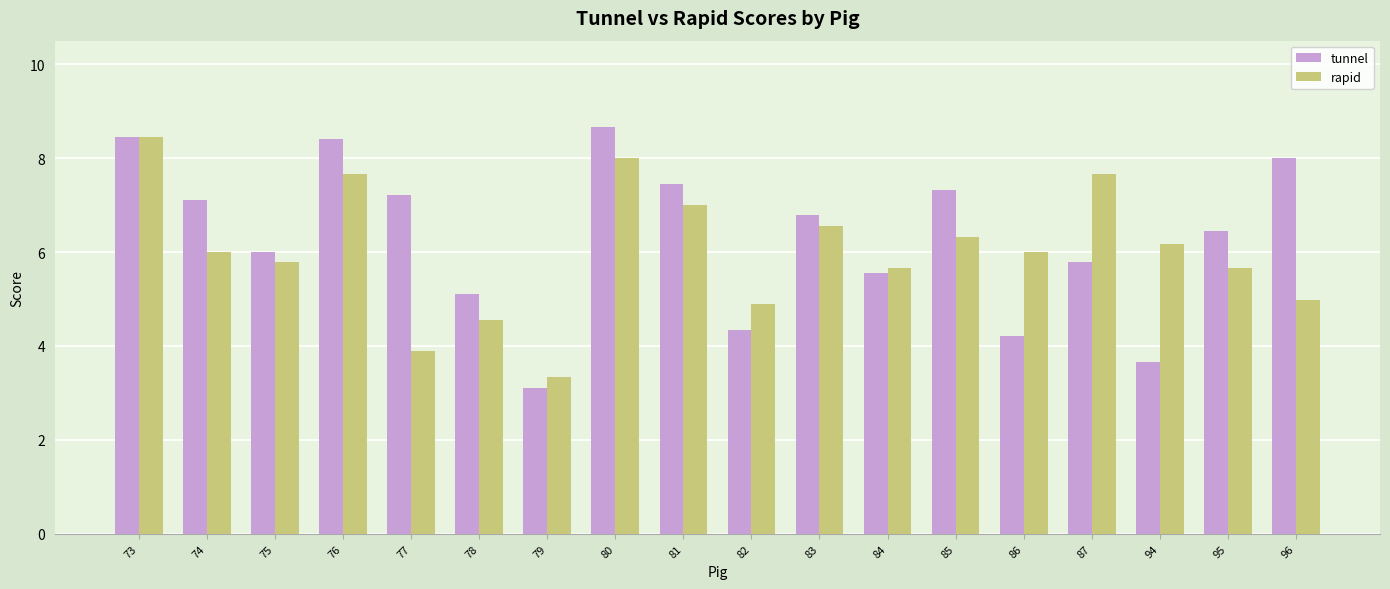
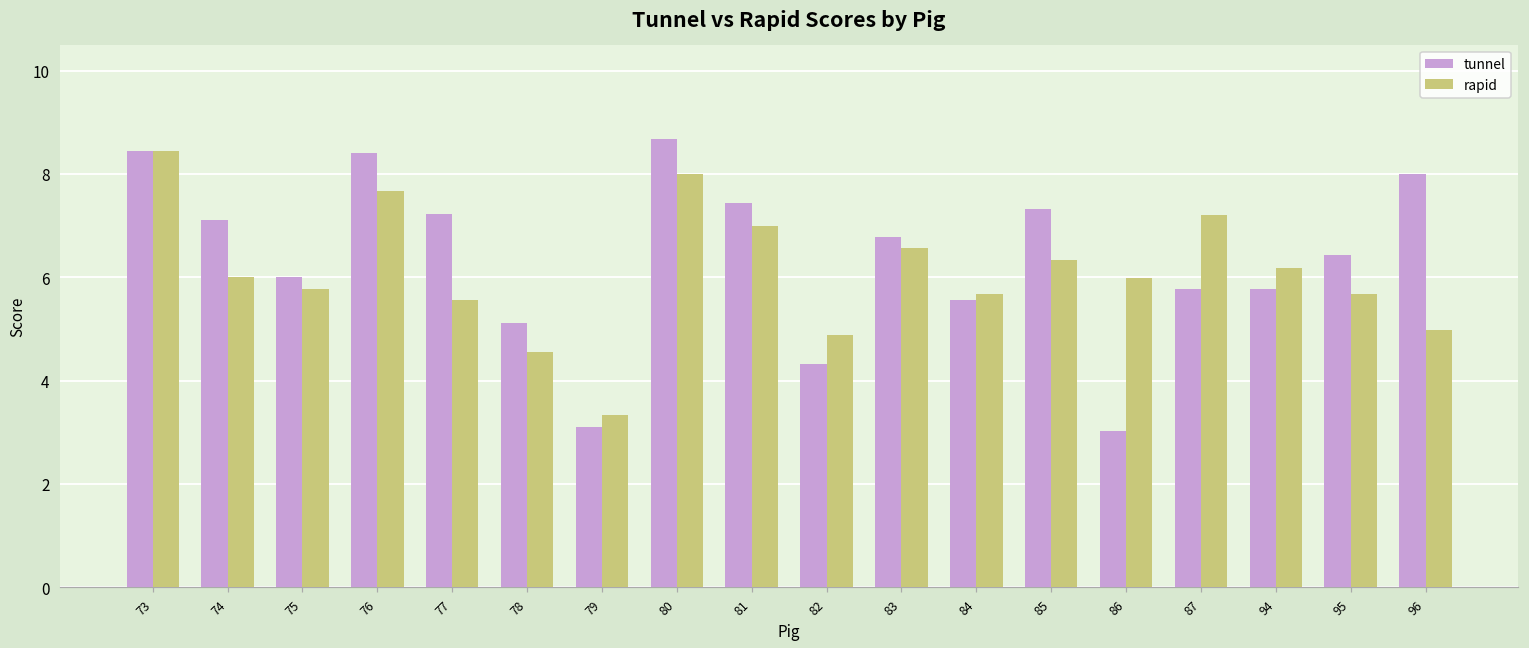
  {
    "tunnel": {
      "73": 8.4,
      "74": 7.1,
      "75": 6.0,
      "76": 8.4,
      "77": 7.2,
      "78": 5.1,
      "79": 3.1,
      "80": 8.7,
      "81": 7.4,
      "82": 4.3,
      "83": 6.8,
      "84": 5.6,
      "85": 7.3,
-     "86": 4.2,
+     "86": 3.0,
      "87": 5.8,
-     "94": 3.7,
+     "94": 5.8,
      "95": 6.4,
      "96": 8.0
    },
    "rapid": {
      "73": 8.4,
      "74": 6.0,
      "75": 5.8,
      "76": 7.7,
-     "77": 3.9,
+     "77": 5.6,
      "78": 4.6,
      "79": 3.3,
      "80": 8.0,
      "81": 7.0,
      "82": 4.9,
      "83": 6.6,
      "84": 5.7,
      "85": 6.3,
      "86": 6.0,
-     "87": 7.7,
+     "87": 7.2,
      "94": 6.2,
      "95": 5.7,
      "96": 5.0
    }
  }
